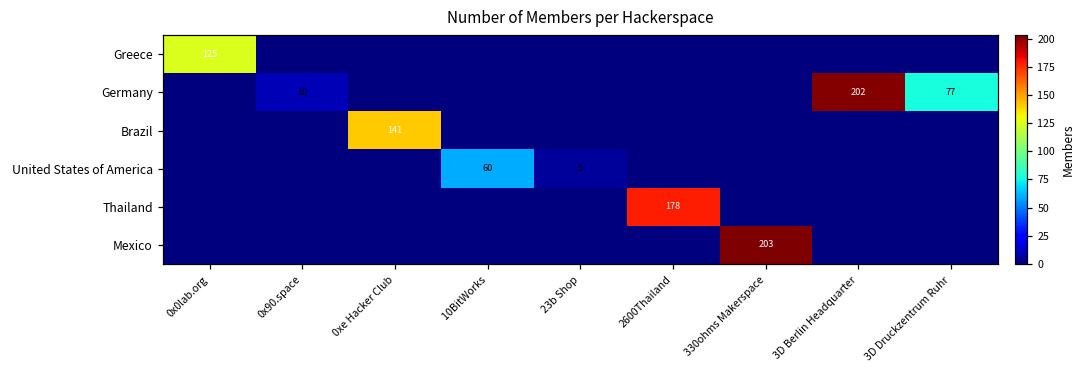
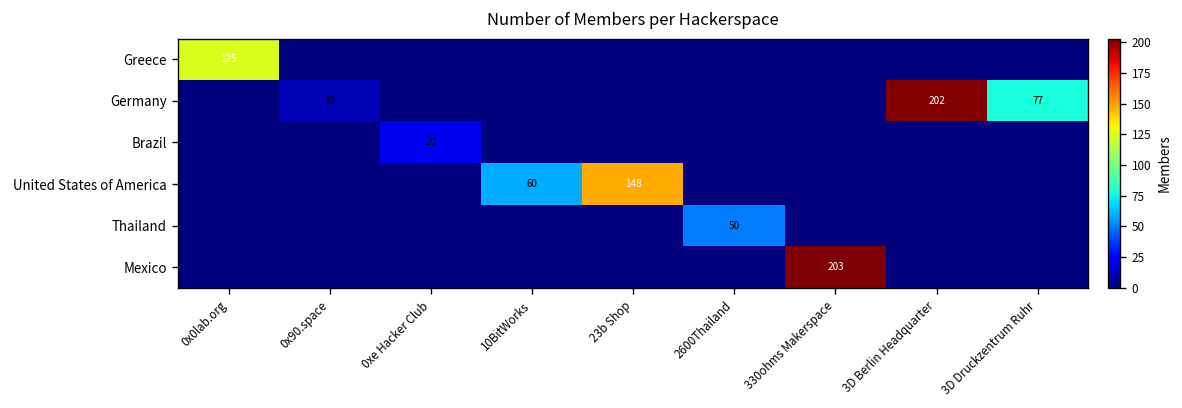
  {
    "Greece": {
      "0x0lab.org": 125
    },
    "Germany": {
      "0x90.space": 10,
      "3D Berlin Headquarter": 202,
      "3D Druckzentrum Ruhr": 77
    },
    "Brazil": {
-     "0xe Hacker Club": 141
+     "0xe Hacker Club": 20
    },
    "United States of America": {
      "10BitWorks": 60,
-     "23b Shop": 5
+     "23b Shop": 148
    },
    "Thailand": {
-     "2600Thailand": 178
+     "2600Thailand": 50
    },
    "Mexico": {
      "330ohms Makerspace": 203
    }
  }
